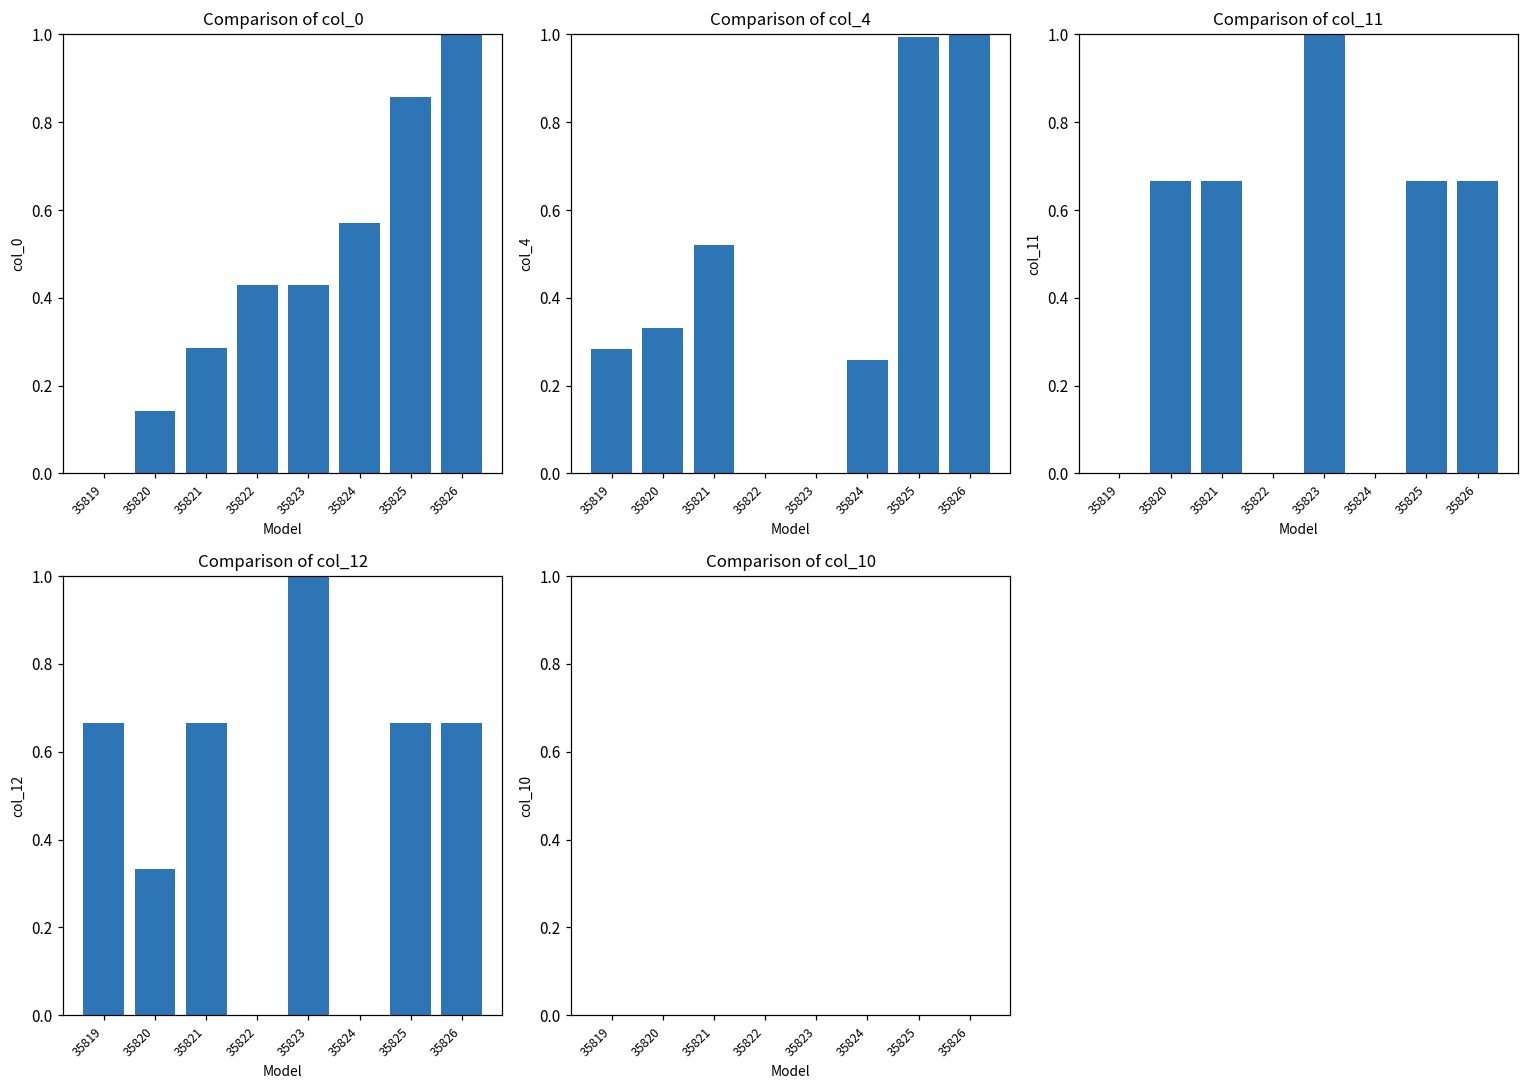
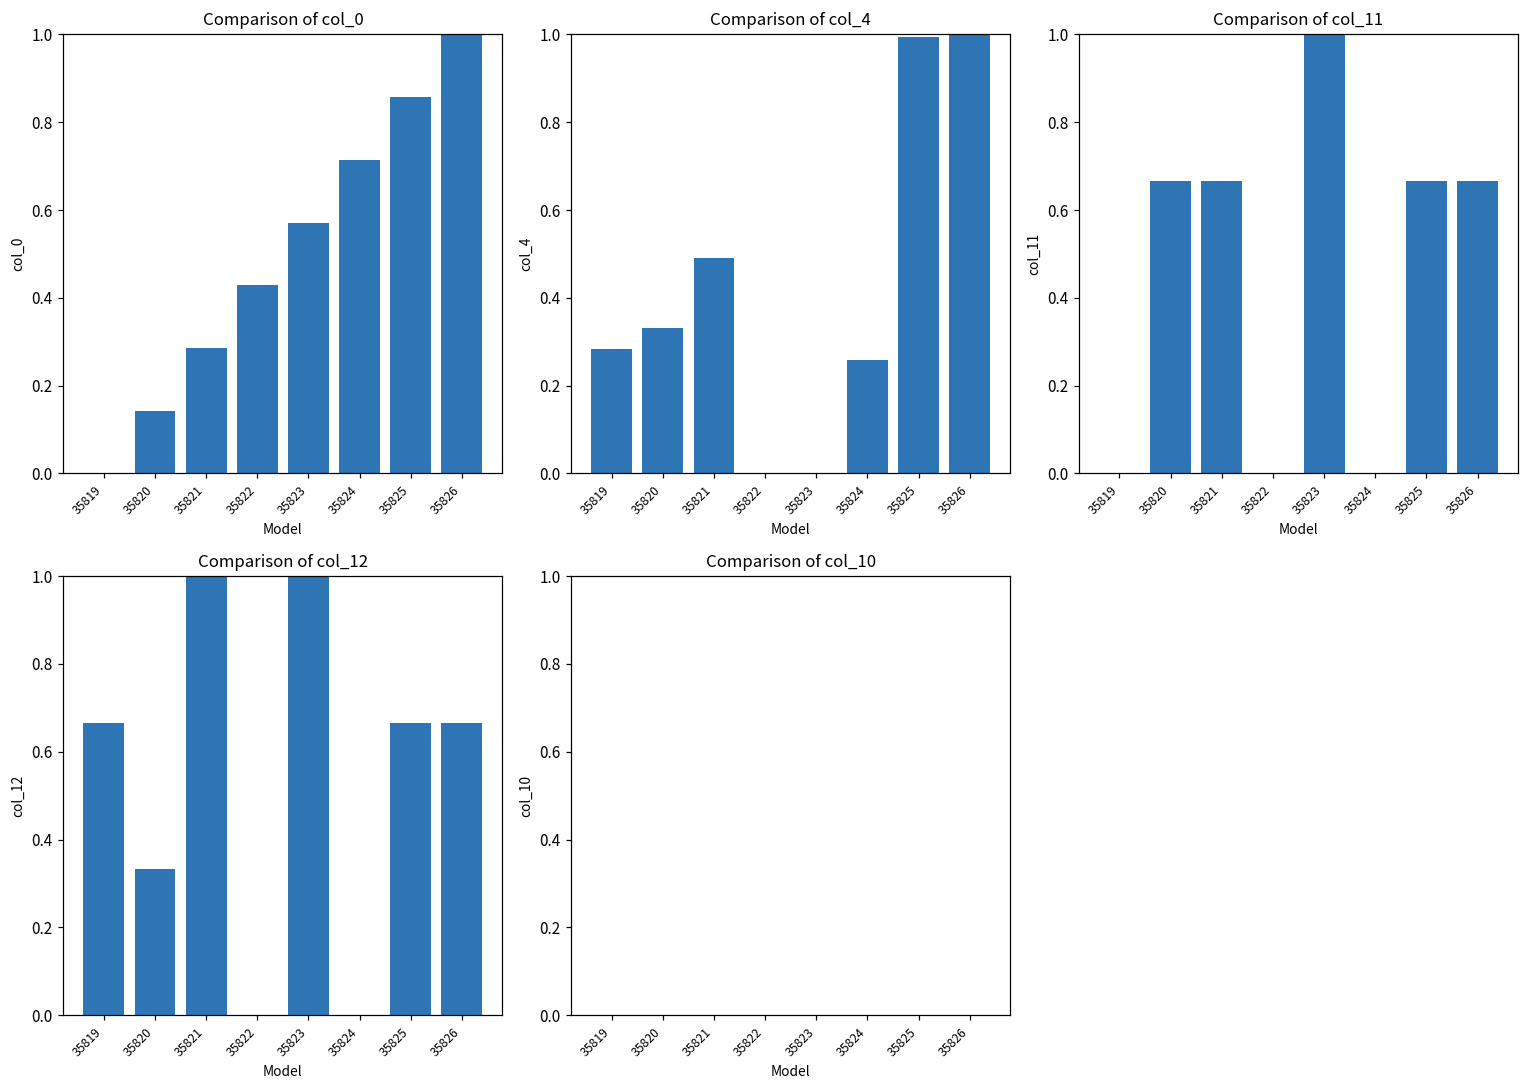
  {
    "Comparison of col_0": {
      "35819": 0.00,
      "35820": 0.14,
      "35821": 0.29,
      "35822": 0.43,
-     "35823": 0.43,
-     "35824": 0.57,
+     "35823": 0.57,
+     "35824": 0.71,
      "35825": 0.86,
      "35826": 1.00
    },
    "Comparison of col_4": {
      "35819": 0.28,
      "35820": 0.33,
-     "35821": 0.52,
+     "35821": 0.49,
      "35822": 0.00,
      "35823": 0.00,
      "35824": 0.26,
      "35825": 0.99,
      "35826": 1.00
    },
    "Comparison of col_11": {
      "35819": 0.00,
      "35820": 0.67,
      "35821": 0.67,
      "35822": 0.00,
      "35823": 1.00,
      "35824": 0.00,
      "35825": 0.67,
      "35826": 0.67
    },
    "Comparison of col_12": {
      "35819": 0.67,
      "35820": 0.33,
-     "35821": 0.67,
+     "35821": 1.00,
      "35822": 0.00,
      "35823": 1.00,
      "35824": 0.00,
      "35825": 0.67,
      "35826": 0.67
    },
    "Comparison of col_10": {
      "35819": 0.00,
      "35820": 0.00,
      "35821": 0.00,
      "35822": 0.00,
      "35823": 0.00,
      "35824": 0.00,
      "35825": 0.00,
      "35826": 0.00
    }
  }
